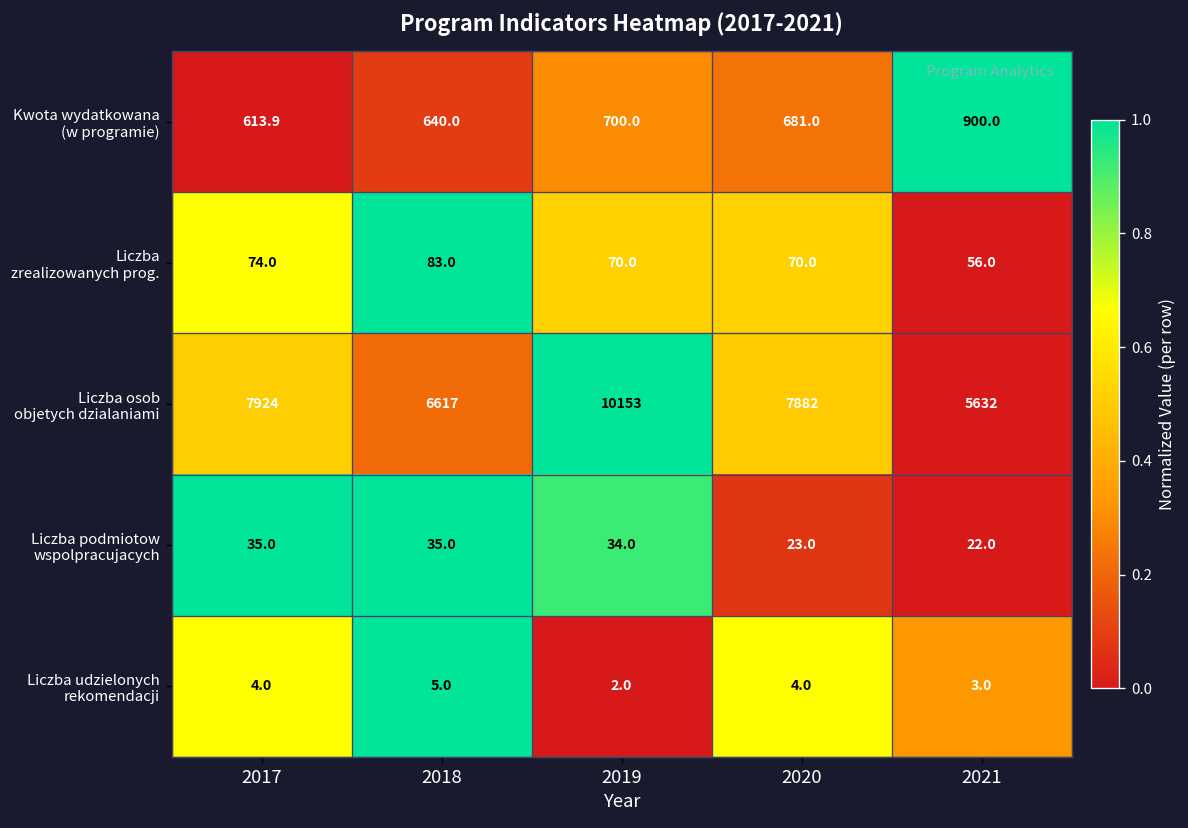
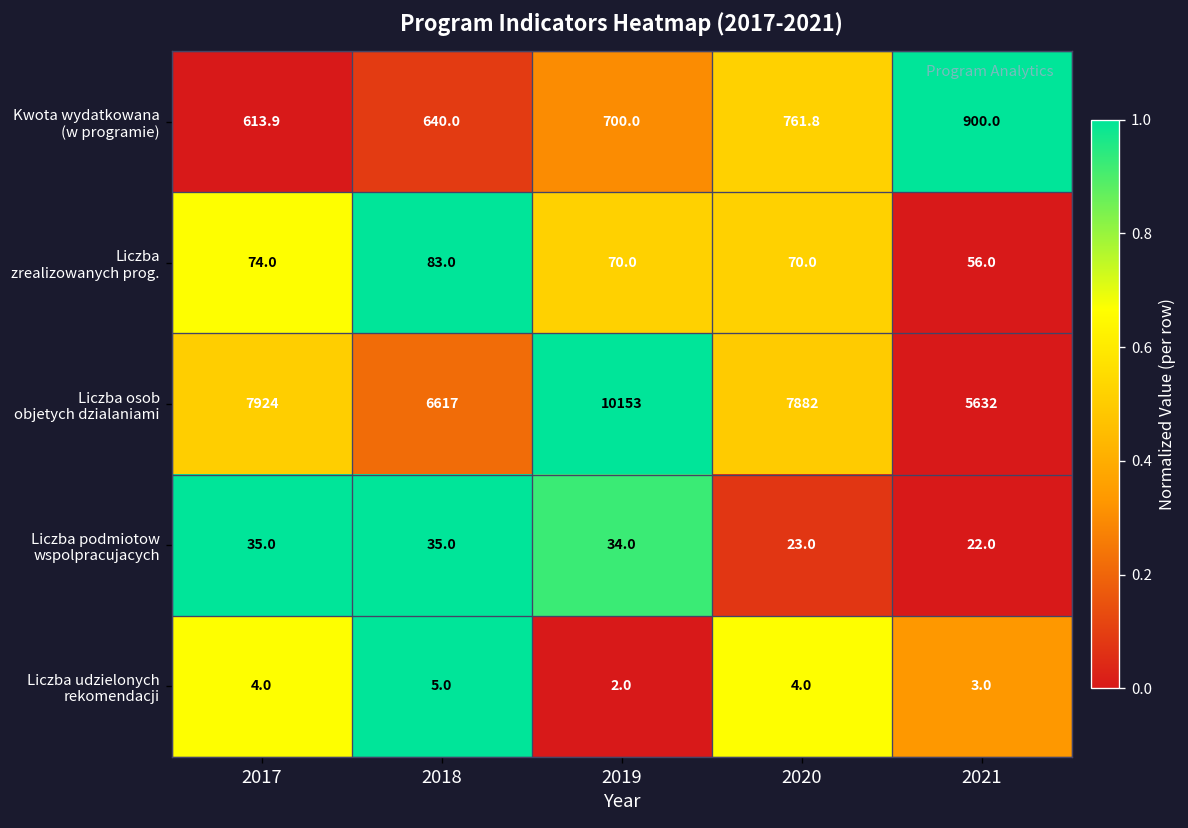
  {
    "Kwota wydatkowana (w programie)": {
      "2017": 613.9,
      "2018": 640.0,
      "2019": 700.0,
-     "2020": 681.0
+     "2020": 761.8
    },
    "Liczba zrealizowanych prog.": {
      "2017": 74.0,
      "2018": 83.0,
      "2019": 70.0,
      "2020": 70.0,
      "2021": 56.0
    },
    "Liczba osob objetych dzialaniami": {
      "2017": 7924,
      "2018": 6617,
      "2019": 10153,
      "2020": 7882,
      "2021": 5632
    },
    "Liczba podmiotow wspolpracujacych": {
      "2017": 35.0,
      "2018": 35.0,
      "2019": 34.0,
      "2020": 23.0,
      "2021": 22.0
    },
    "Liczba udzielonych rekomendacji": {
      "2017": 4.0,
      "2018": 5.0,
      "2019": 2.0,
      "2020": 4.0,
      "2021": 3.0
    }
  }
